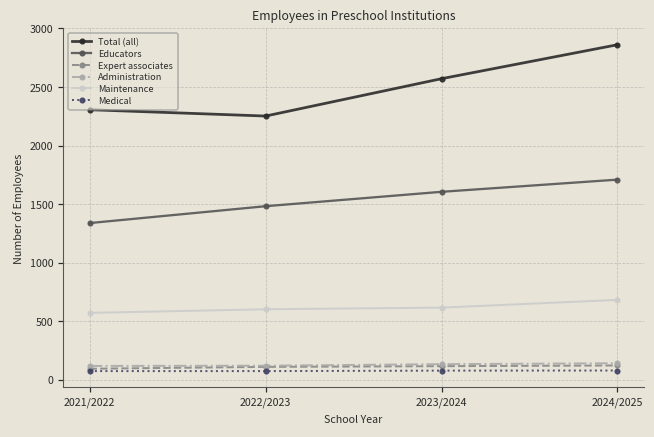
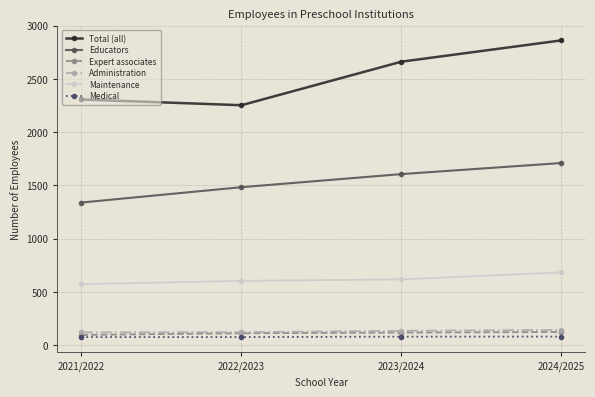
  {
    "Total (all)": {
      "2022/2023": 2250,
-     "2023/2024": 2570,
+     "2023/2024": 2660,
      "2024/2025": 2860
    }
  }
